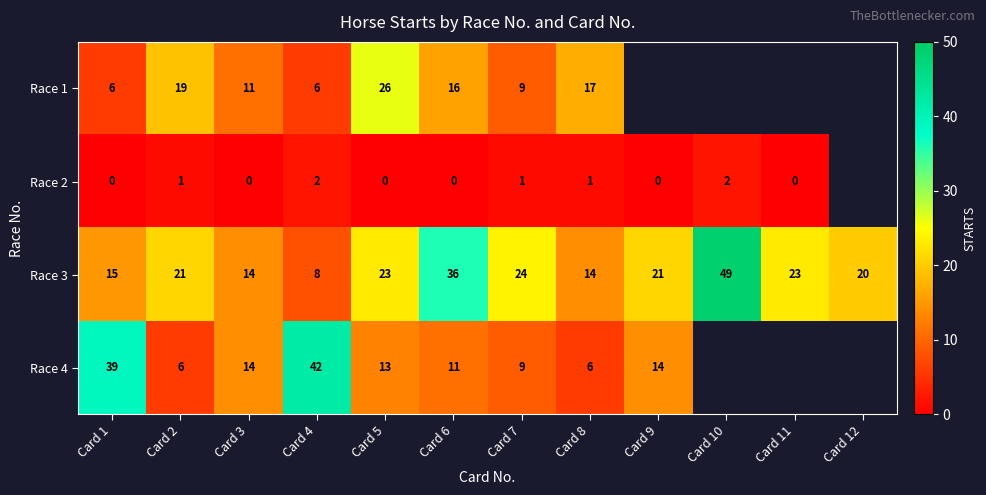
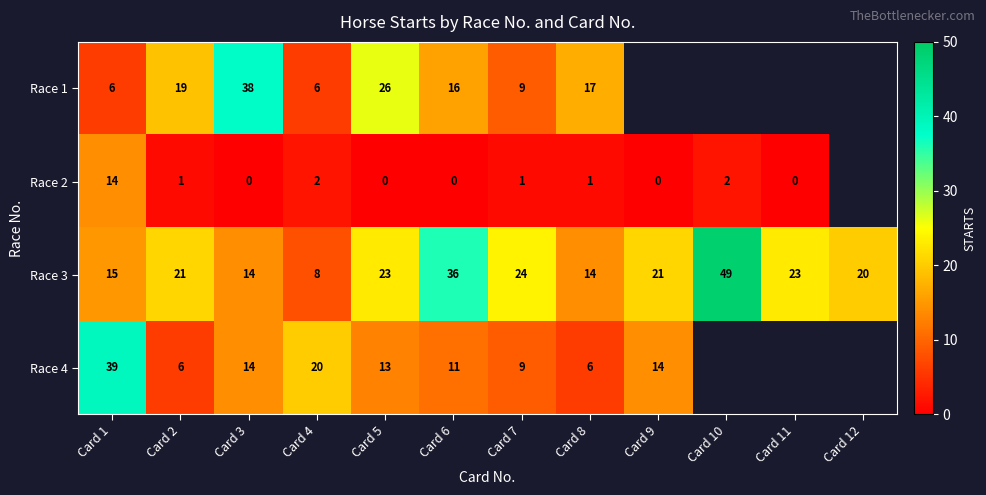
  {
    "Race 1": {
      "Card 1": 6,
      "Card 2": 19,
-     "Card 3": 11,
+     "Card 3": 38,
      "Card 4": 6,
      "Card 5": 26,
      "Card 6": 16,
      "Card 7": 9,
      "Card 8": 17
    },
    "Race 2": {
-     "Card 1": 0,
+     "Card 1": 14,
      "Card 2": 1,
      "Card 3": 0,
      "Card 4": 2,
      "Card 5": 0,
      "Card 6": 0,
      "Card 7": 1,
      "Card 8": 1,
      "Card 9": 0,
      "Card 10": 2,
      "Card 11": 0
    },
    "Race 3": {
      "Card 1": 15,
      "Card 2": 21,
      "Card 3": 14,
      "Card 4": 8,
      "Card 5": 23,
      "Card 6": 36,
      "Card 7": 24,
      "Card 8": 14,
      "Card 9": 21,
      "Card 10": 49,
      "Card 11": 23,
      "Card 12": 20
    },
    "Race 4": {
      "Card 1": 39,
      "Card 2": 6,
      "Card 3": 14,
-     "Card 4": 42,
+     "Card 4": 20,
      "Card 5": 13,
      "Card 6": 11,
      "Card 7": 9,
      "Card 8": 6,
      "Card 9": 14
    }
  }
